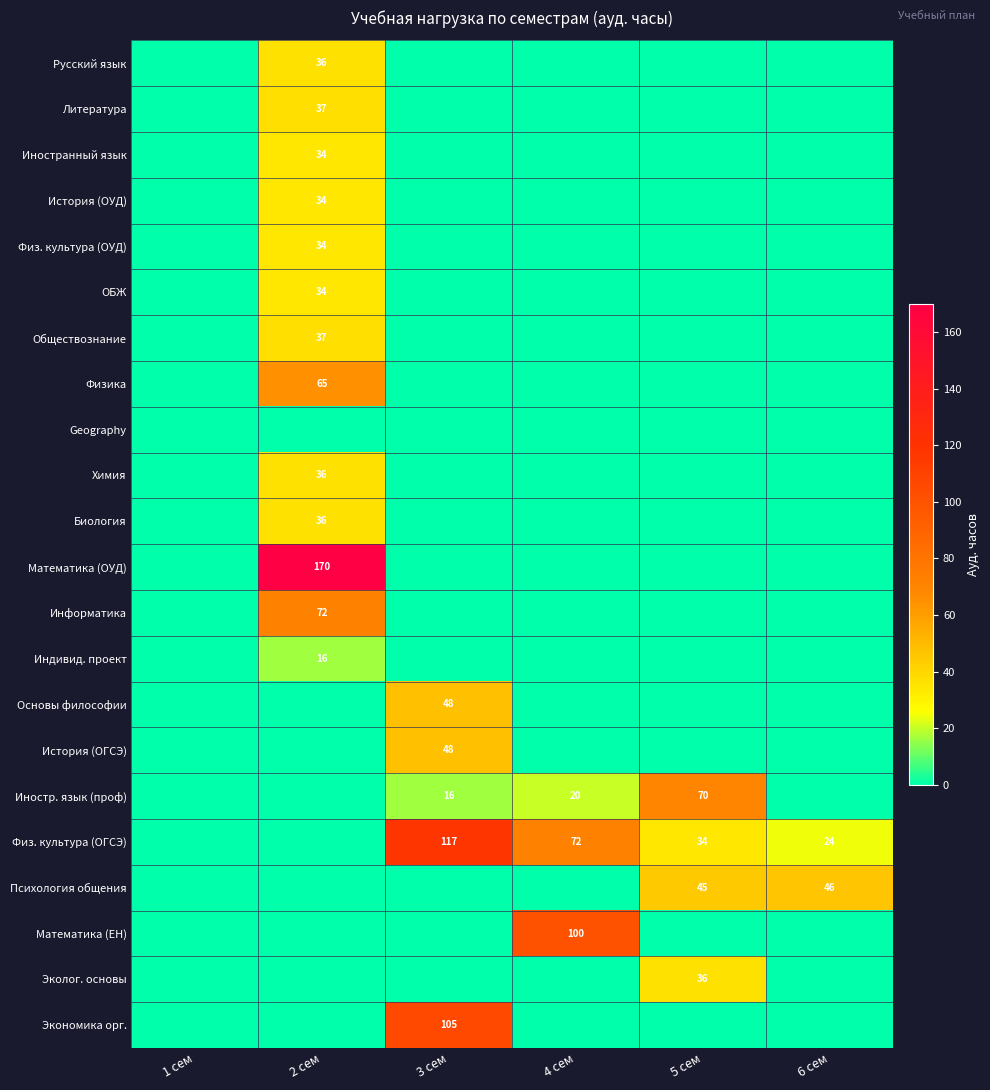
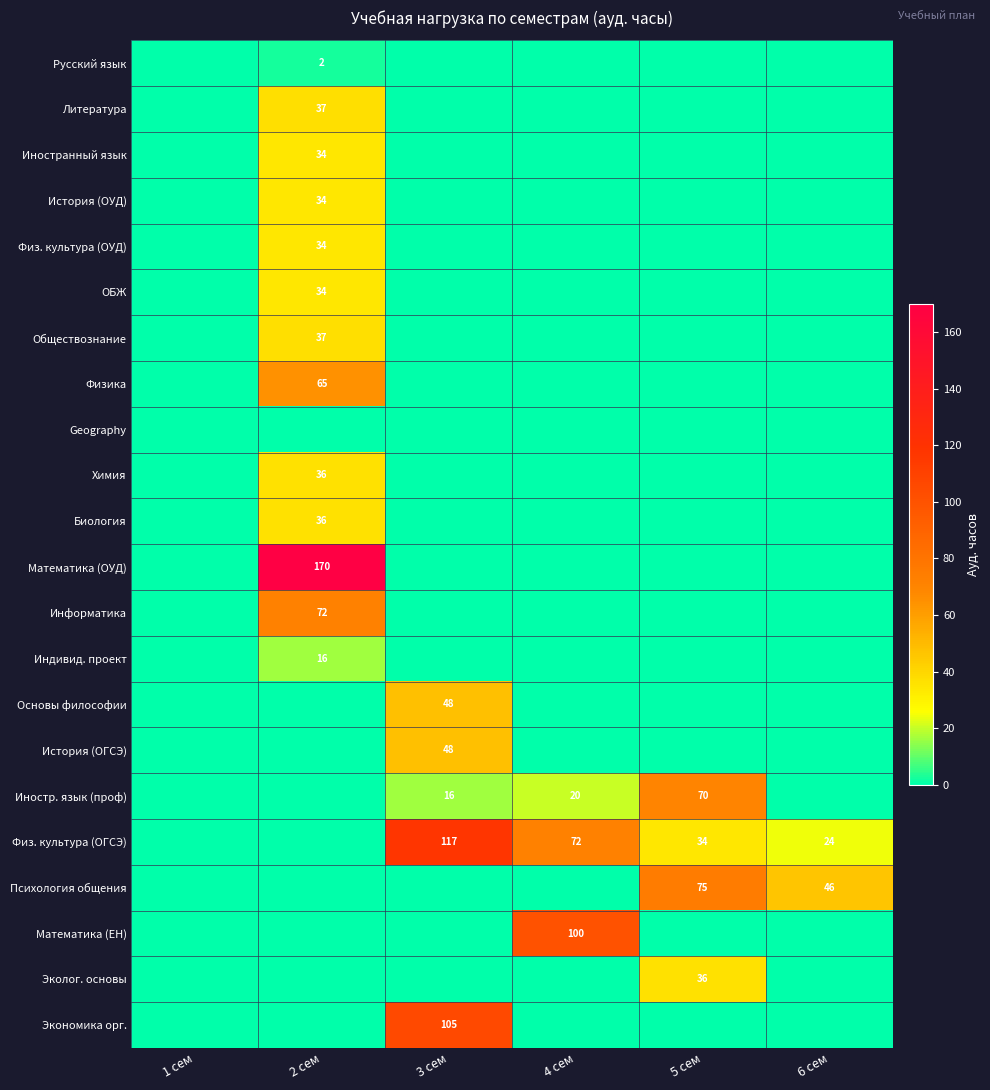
  {
    "Русский язык": {
-     "2 сем": 36
+     "2 сем": 2
    },
    "Литература": {
      "2 сем": 37
    },
    "Иностранный язык": {
      "2 сем": 34
    },
    "История (ОУД)": {
      "2 сем": 34
    },
    "Физ. культура (ОУД)": {
      "2 сем": 34
    },
    "ОБЖ": {
      "2 сем": 34
    },
    "Обществознание": {
      "2 сем": 37
    },
    "Физика": {
      "2 сем": 65
    },
    "Химия": {
      "2 сем": 36
    },
    "Биология": {
      "2 сем": 36
    },
    "Математика (ОУД)": {
      "2 сем": 170
    },
    "Информатика": {
      "2 сем": 72
    },
    "Индивид. проект": {
      "2 сем": 16
    },
    "Основы философии": {
      "3 сем": 48
    },
    "История (ОГСЭ)": {
      "3 сем": 48
    },
    "Иностр. язык (проф)": {
      "3 сем": 16,
      "4 сем": 20,
      "5 сем": 70
    },
    "Физ. культура (ОГСЭ)": {
      "3 сем": 117,
      "4 сем": 72,
      "5 сем": 34,
      "6 сем": 24
    },
    "Психология общения": {
-     "5 сем": 45,
+     "5 сем": 75,
      "6 сем": 46
    },
    "Математика (ЕН)": {
      "4 сем": 100
    },
    "Эколог. основы": {
      "5 сем": 36
    },
    "Экономика орг.": {
      "3 сем": 105
    }
  }
